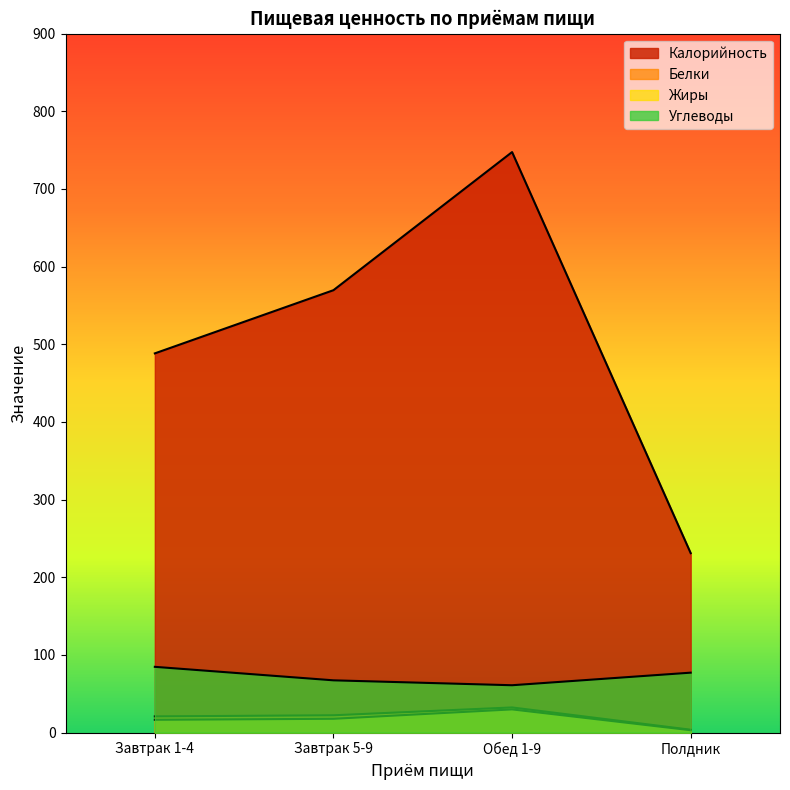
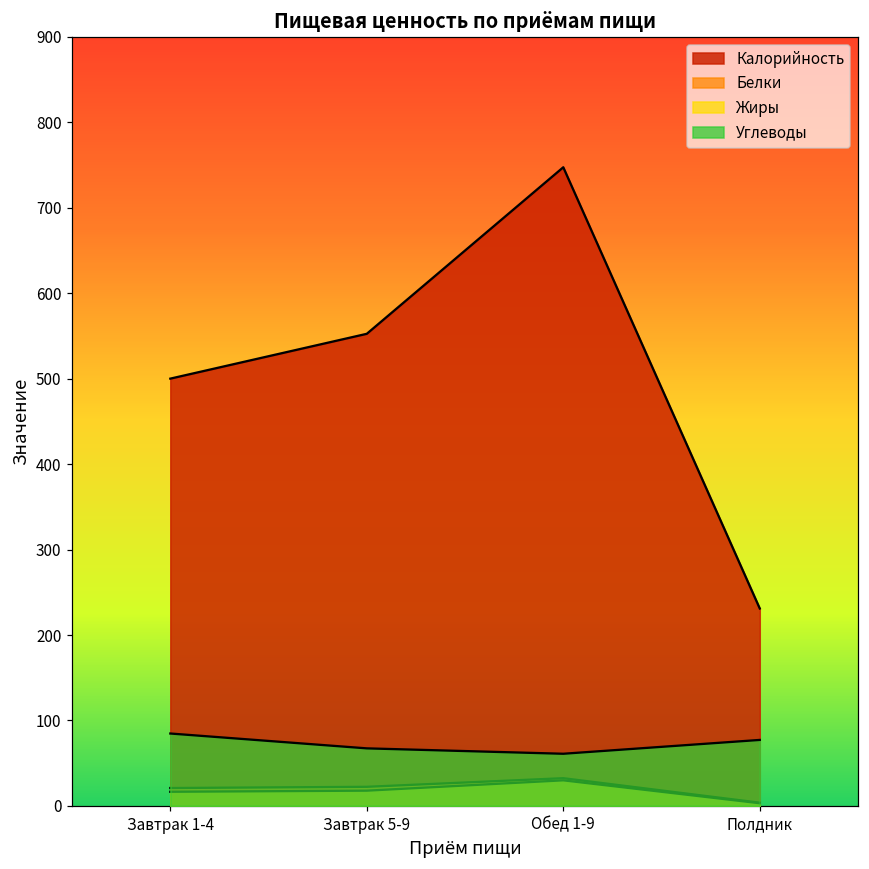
  {
    "Калорийность": {
-     "Завтрак 1-4": 490,
-     "Завтрак 5-9": 570,
+     "Завтрак 1-4": 500,
+     "Завтрак 5-9": 550,
      "Обед 1-9": 750,
      "Полдник": 230
    },
    "Белки": {
      "Завтрак 1-4": 20,
      "Завтрак 5-9": 20
    },
    "Жиры": {
      "Завтрак 1-4": 20,
      "Завтрак 5-9": 20
    },
    "Углеводы": {
      "Завтрак 1-4": 80,
      "Завтрак 5-9": 70,
      "Обед 1-9": 60,
      "Полдник": 80
    }
  }
